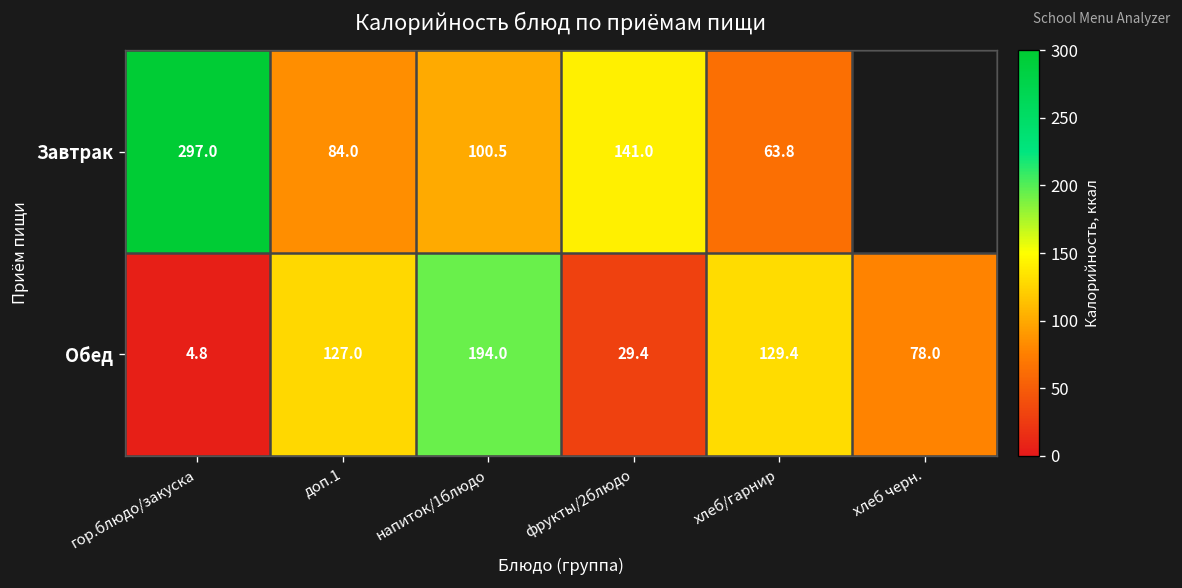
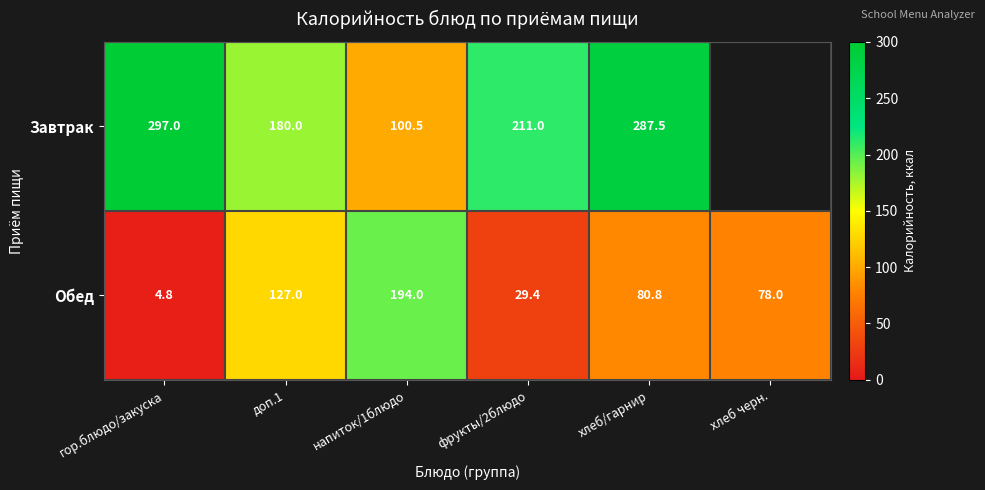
  {
    "Завтрак": {
      "гор.блюдо/закуска": 297.0,
-     "доп.1": 84.0,
+     "доп.1": 180.0,
      "напиток/1блюдо": 100.5,
-     "фрукты/2блюдо": 141.0,
-     "хлеб/гарнир": 63.8
+     "фрукты/2блюдо": 211.0,
+     "хлеб/гарнир": 287.5
    },
    "Обед": {
      "гор.блюдо/закуска": 4.8,
      "доп.1": 127.0,
      "напиток/1блюдо": 194.0,
      "фрукты/2блюдо": 29.4,
-     "хлеб/гарнир": 129.4,
+     "хлеб/гарнир": 80.8,
      "хлеб черн.": 78.0
    }
  }
